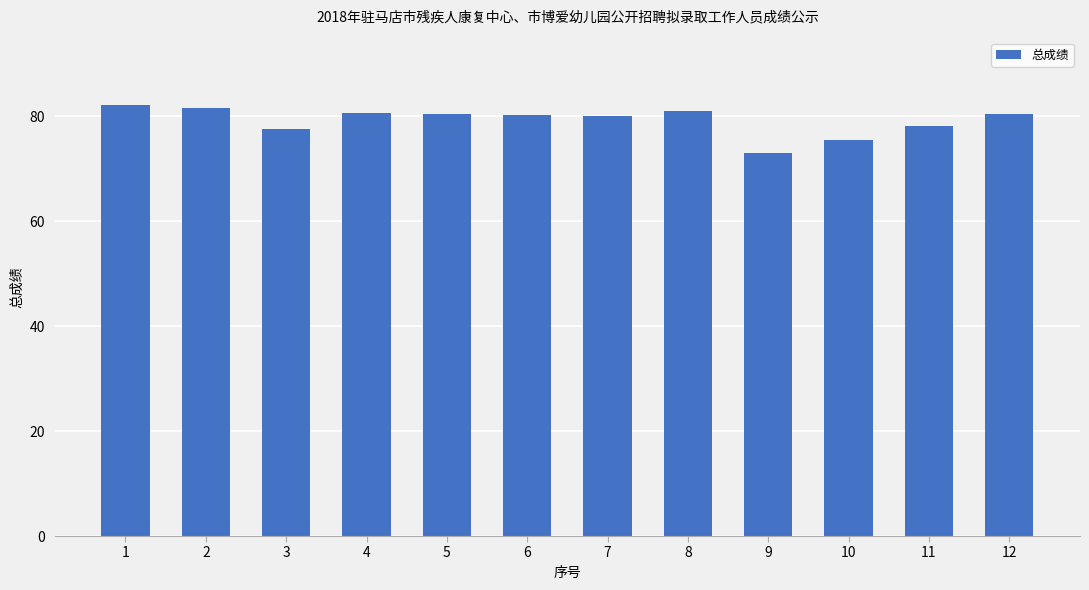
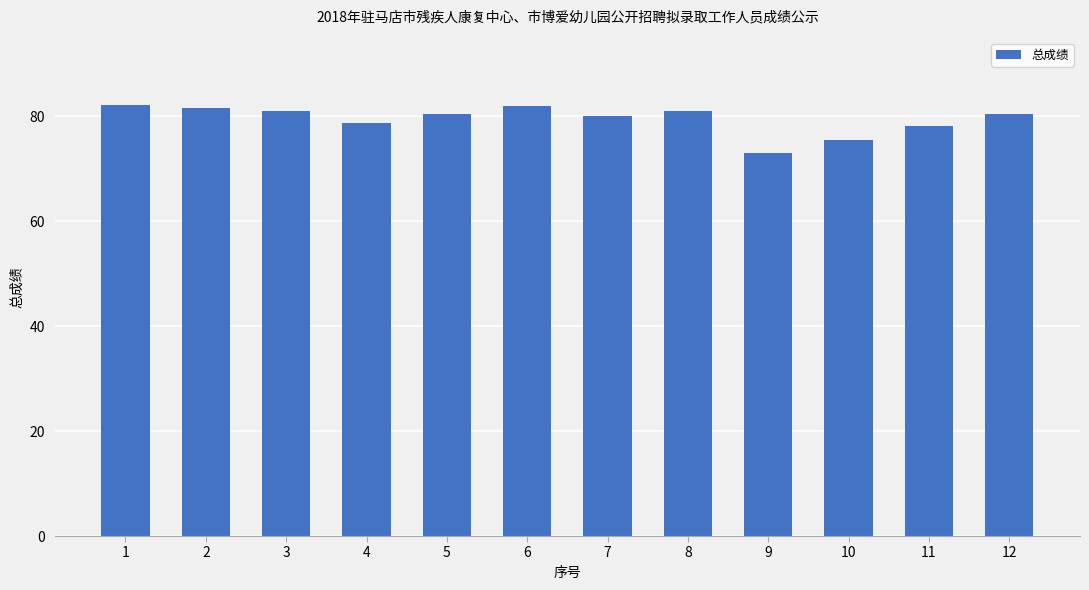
  {
    "1": 82,
    "2": 82,
-   "3": 78,
-   "4": 81,
+   "3": 81,
+   "4": 79,
    "5": 81,
-   "6": 80,
+   "6": 82,
    "7": 80,
    "8": 81,
    "9": 73,
    "10": 75,
    "11": 78,
    "12": 80
  }
